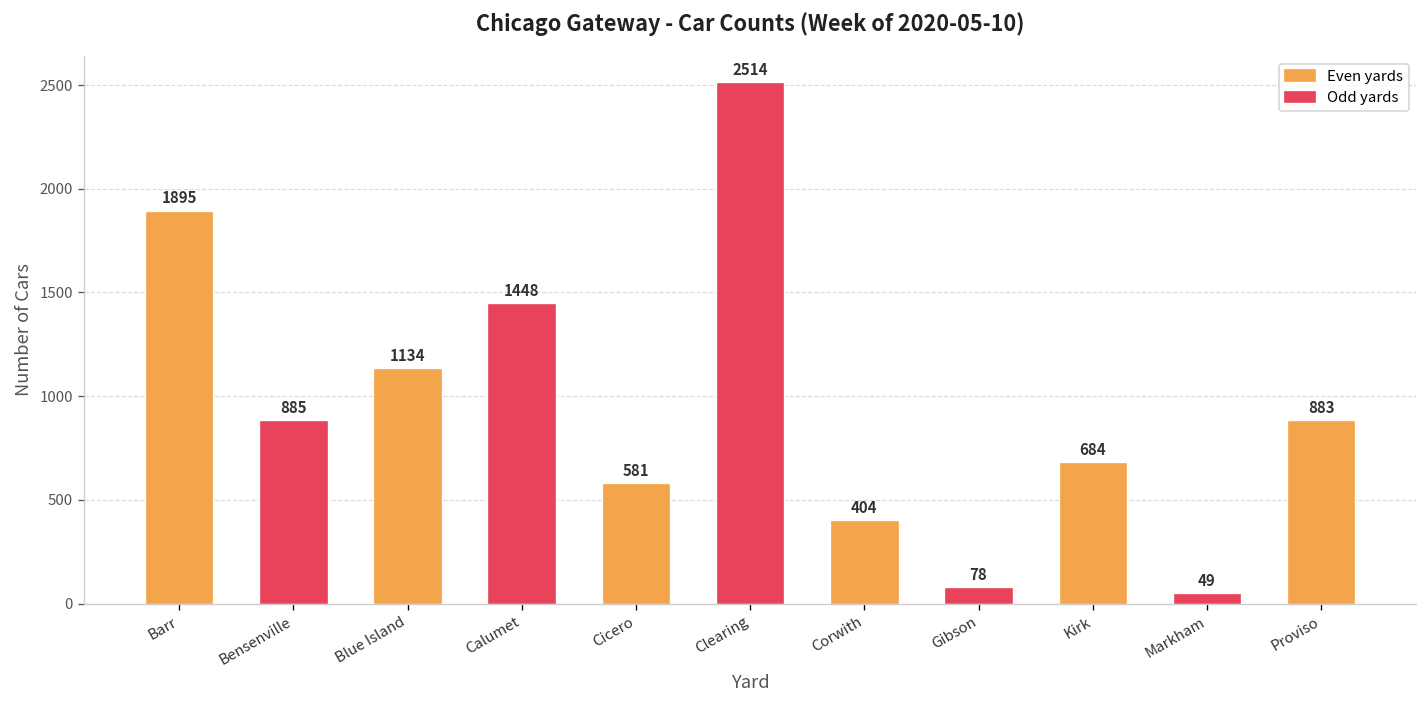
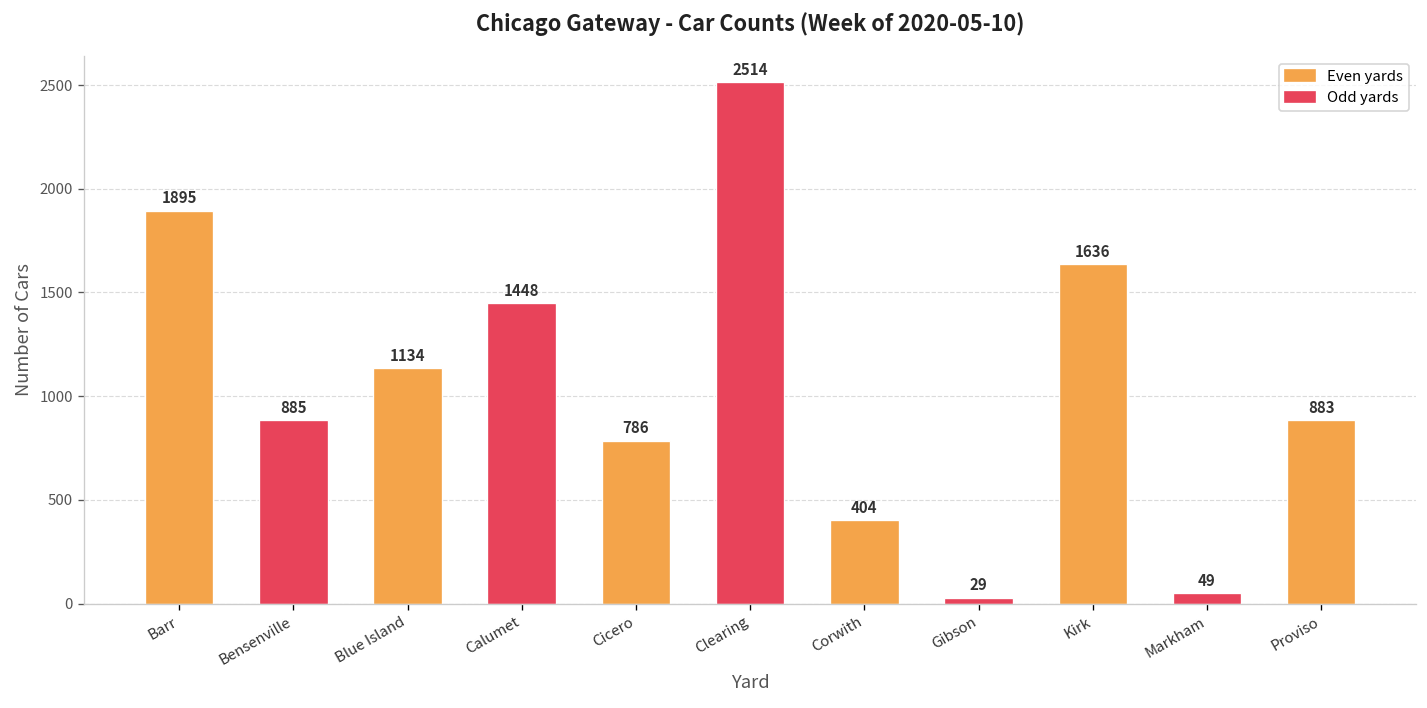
  {
    "Barr": 1895,
    "Bensenville": 885,
    "Blue Island": 1134,
    "Calumet": 1448,
-   "Cicero": 581,
+   "Cicero": 786,
    "Clearing": 2514,
    "Corwith": 404,
-   "Gibson": 78,
-   "Kirk": 684,
+   "Gibson": 29,
+   "Kirk": 1636,
    "Markham": 49,
    "Proviso": 883
  }
